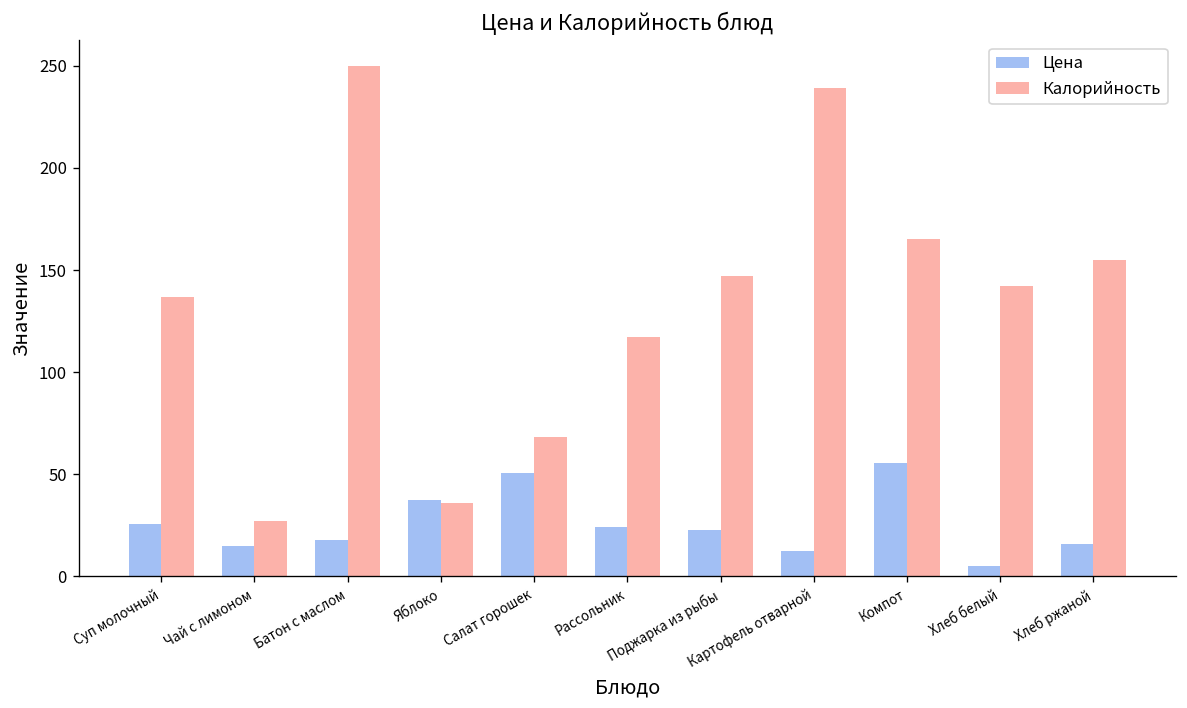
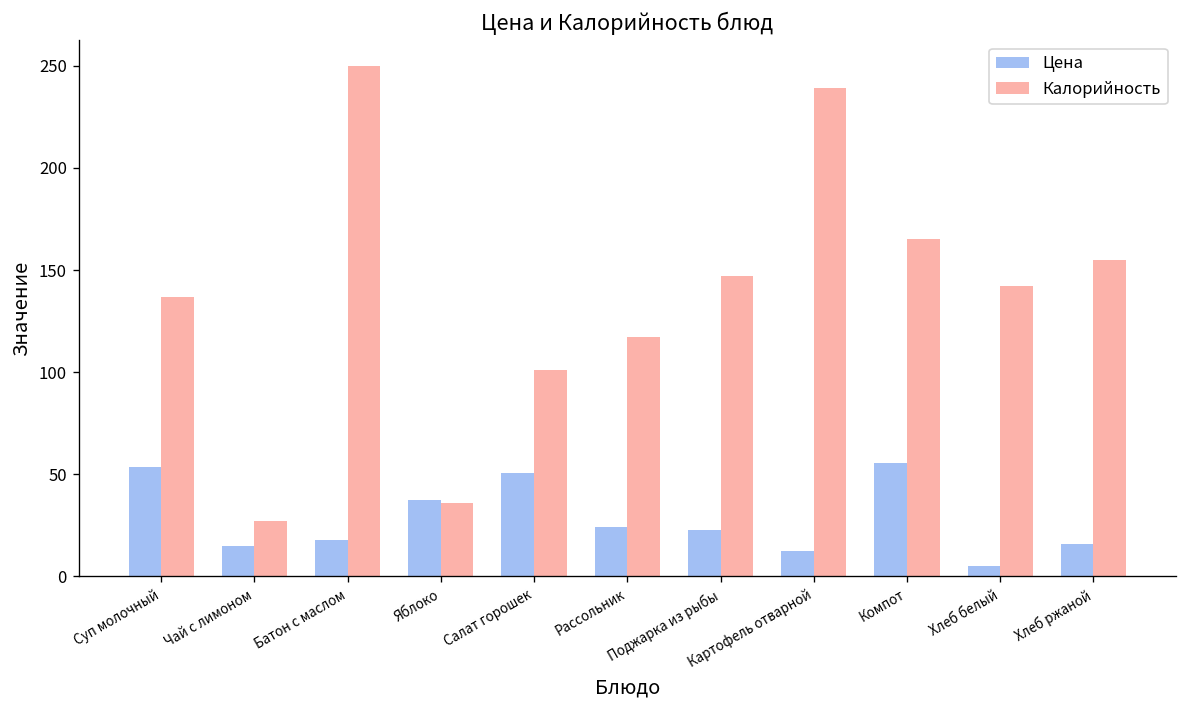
  {
    "Цена": {
-     "Суп молочный": 26,
+     "Суп молочный": 54,
      "Чай с лимоном": 15,
      "Батон с маслом": 18,
      "Яблоко": 37,
      "Салат горошек": 51,
      "Рассольник": 24,
      "Поджарка из рыбы": 23,
      "Картофель отварной": 12,
      "Компот": 55,
      "Хлеб белый": 5,
      "Хлеб ржаной": 16
    },
    "Калорийность": {
      "Суп молочный": 137,
      "Чай с лимоном": 27,
      "Батон с маслом": 250,
      "Яблоко": 36,
-     "Салат горошек": 68,
+     "Салат горошек": 101,
      "Рассольник": 117,
      "Поджарка из рыбы": 147,
      "Картофель отварной": 239,
      "Компот": 165,
      "Хлеб белый": 142,
      "Хлеб ржаной": 155
    }
  }
